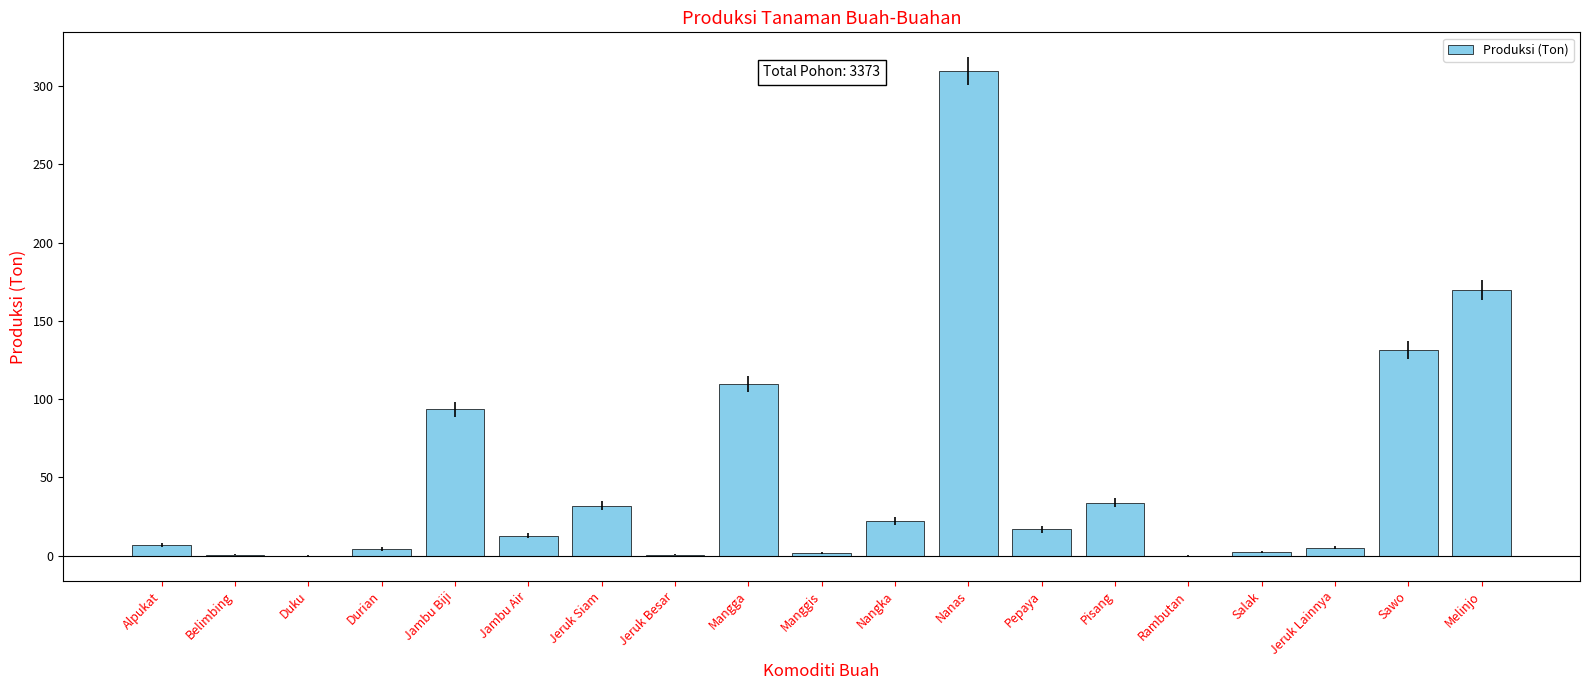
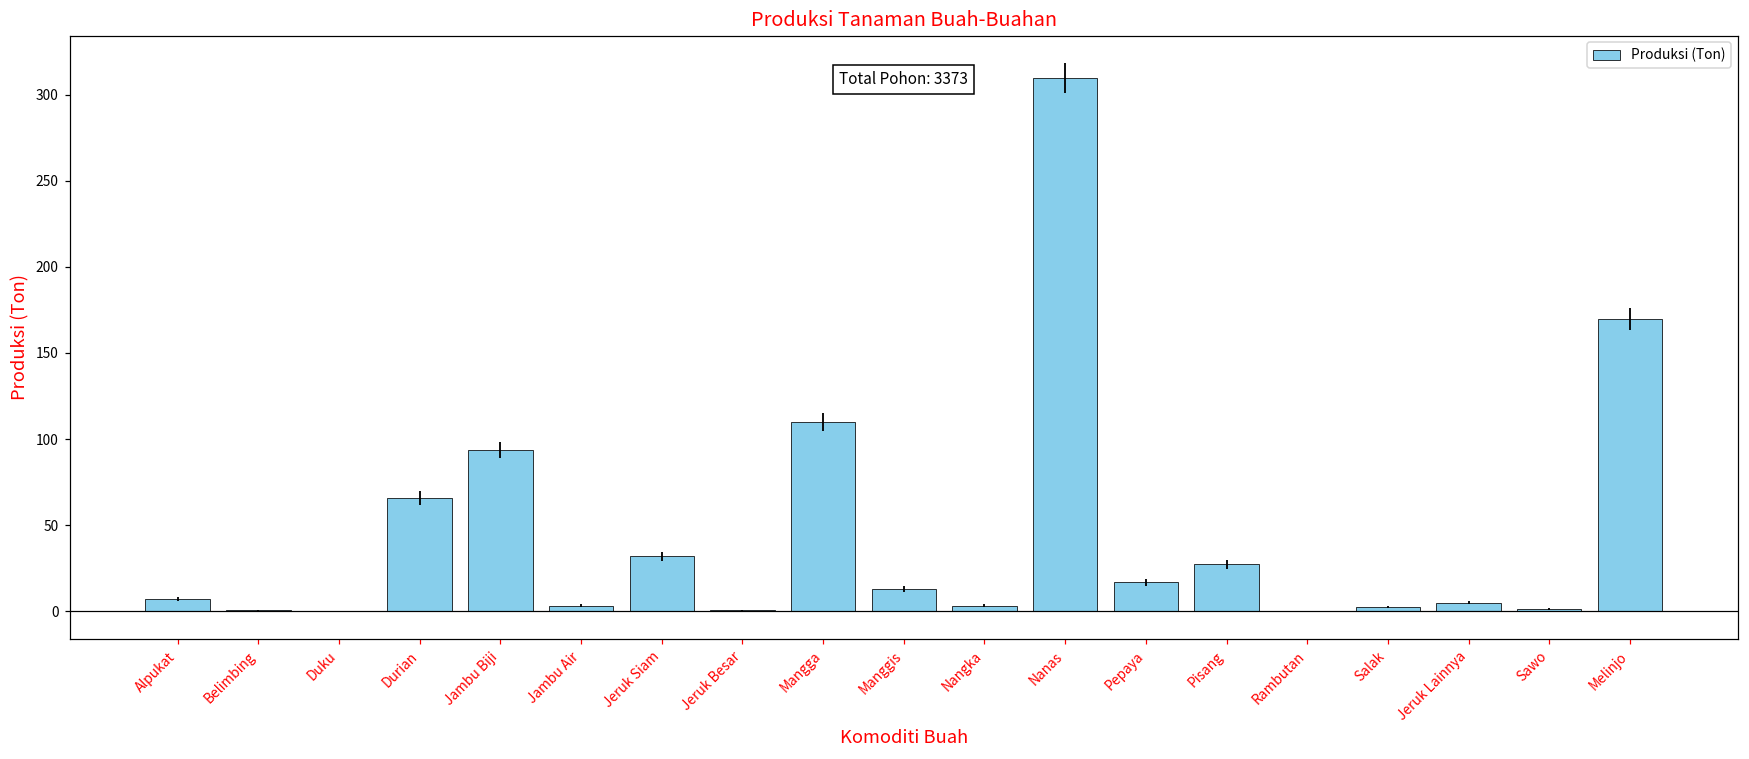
  {
    "Alpukat": 7,
    "Duku": 0,
-   "Durian": 4,
+   "Durian": 66,
    "Jambu Biji": 94,
-   "Jambu Air": 13,
+   "Jambu Air": 3,
    "Jeruk Siam": 32,
    "Mangga": 110,
-   "Manggis": 2,
-   "Nangka": 22,
+   "Manggis": 13,
+   "Nangka": 3,
    "Nanas": 310,
    "Pepaya": 17,
-   "Pisang": 34,
+   "Pisang": 27,
    "Rambutan": 0,
    "Salak": 2,
    "Jeruk Lainnya": 5,
-   "Sawo": 131,
+   "Sawo": 1,
    "Melinjo": 170
  }
